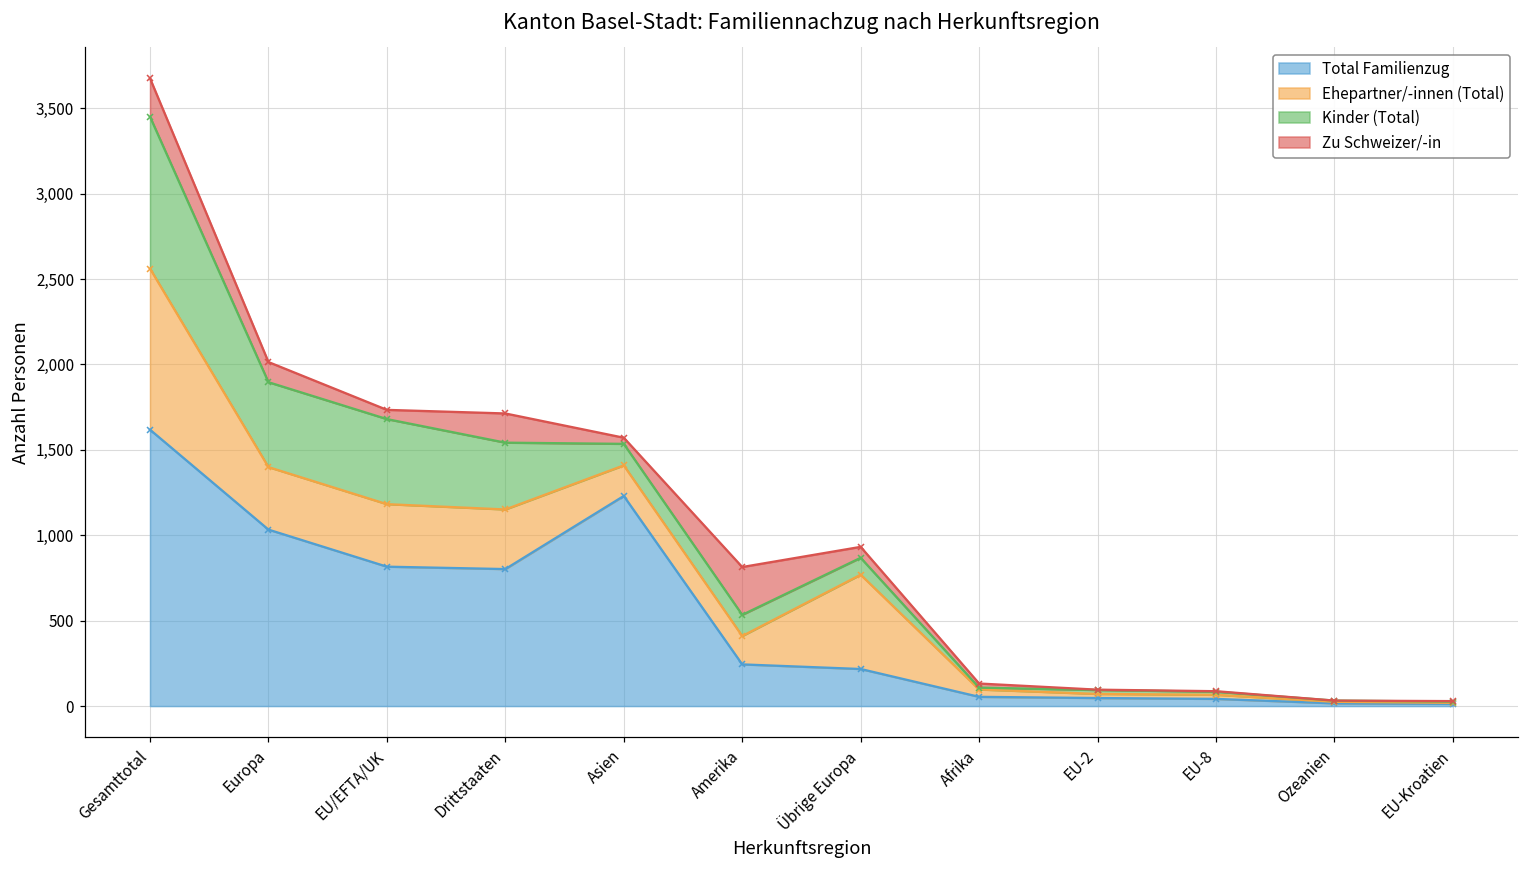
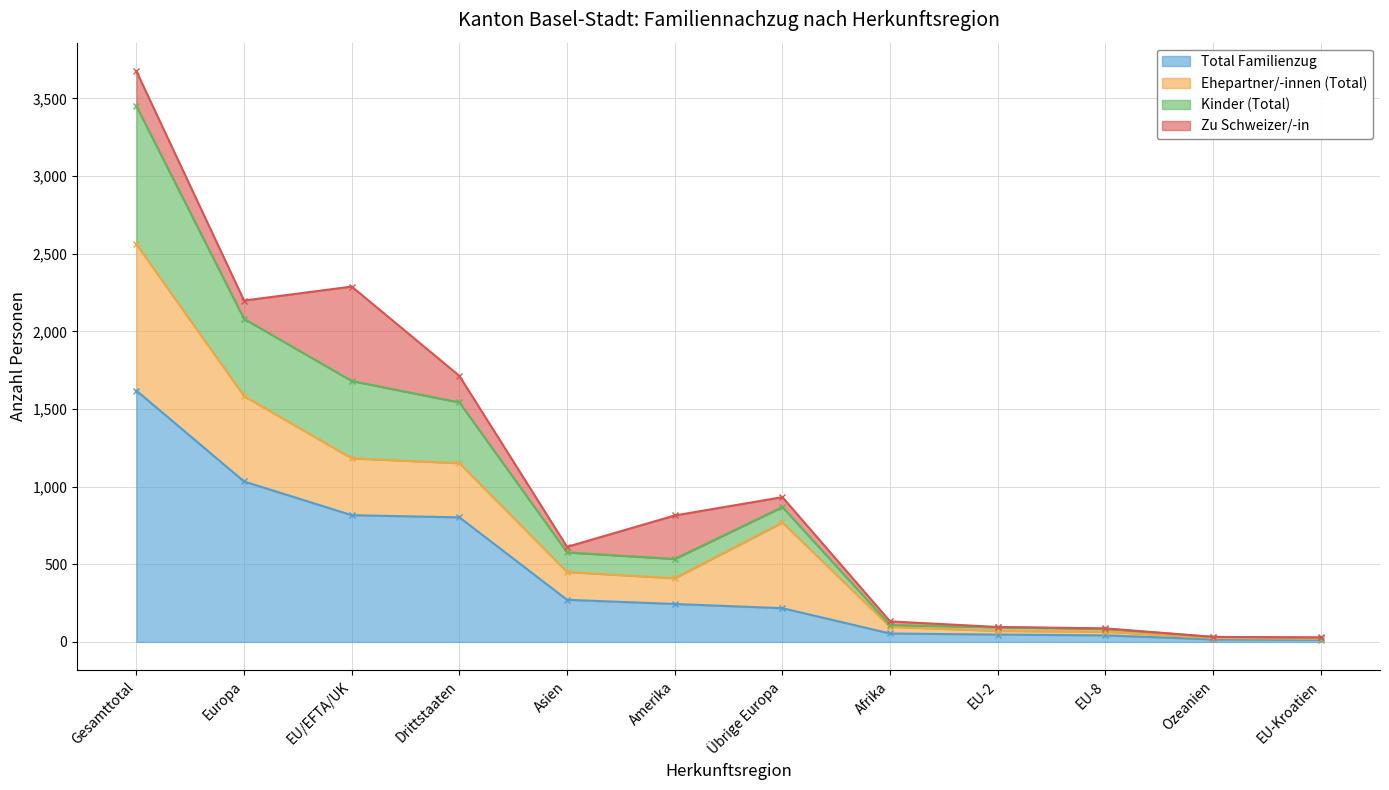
  {
    "Total Familienzug": {
      "Gesamttotal": "1,620",
      "Europa": "1,030",
      "EU/EFTA/UK": "820",
      "Drittstaaten": "800",
-     "Asien": "1,230",
+     "Asien": "270",
      "Amerika": "240",
      "Übrige Europa": "220",
      "Afrika": "50",
      "EU-2": "50",
      "EU-8": "40"
    },
    "Ehepartner/-innen (Total)": {
      "Gesamttotal": "940",
-     "Europa": "370",
+     "Europa": "550",
      "EU/EFTA/UK": "370",
      "Drittstaaten": "350",
      "Asien": "180",
      "Amerika": "170",
      "Übrige Europa": "550",
      "EU-2": "20",
      "EU-8": "20"
    },
    "Kinder (Total)": {
      "Gesamttotal": "890",
      "Europa": "500",
      "EU/EFTA/UK": "500",
      "Drittstaaten": "390",
      "Asien": "130",
      "Amerika": "120",
      "Übrige Europa": "100"
    },
    "Zu Schweizer/-in": {
      "Gesamttotal": "230",
      "Europa": "120",
-     "EU/EFTA/UK": "50",
+     "EU/EFTA/UK": "610",
      "Drittstaaten": "170",
      "Asien": "40",
      "Amerika": "280",
      "Übrige Europa": "60",
      "Afrika": "20"
    }
  }
